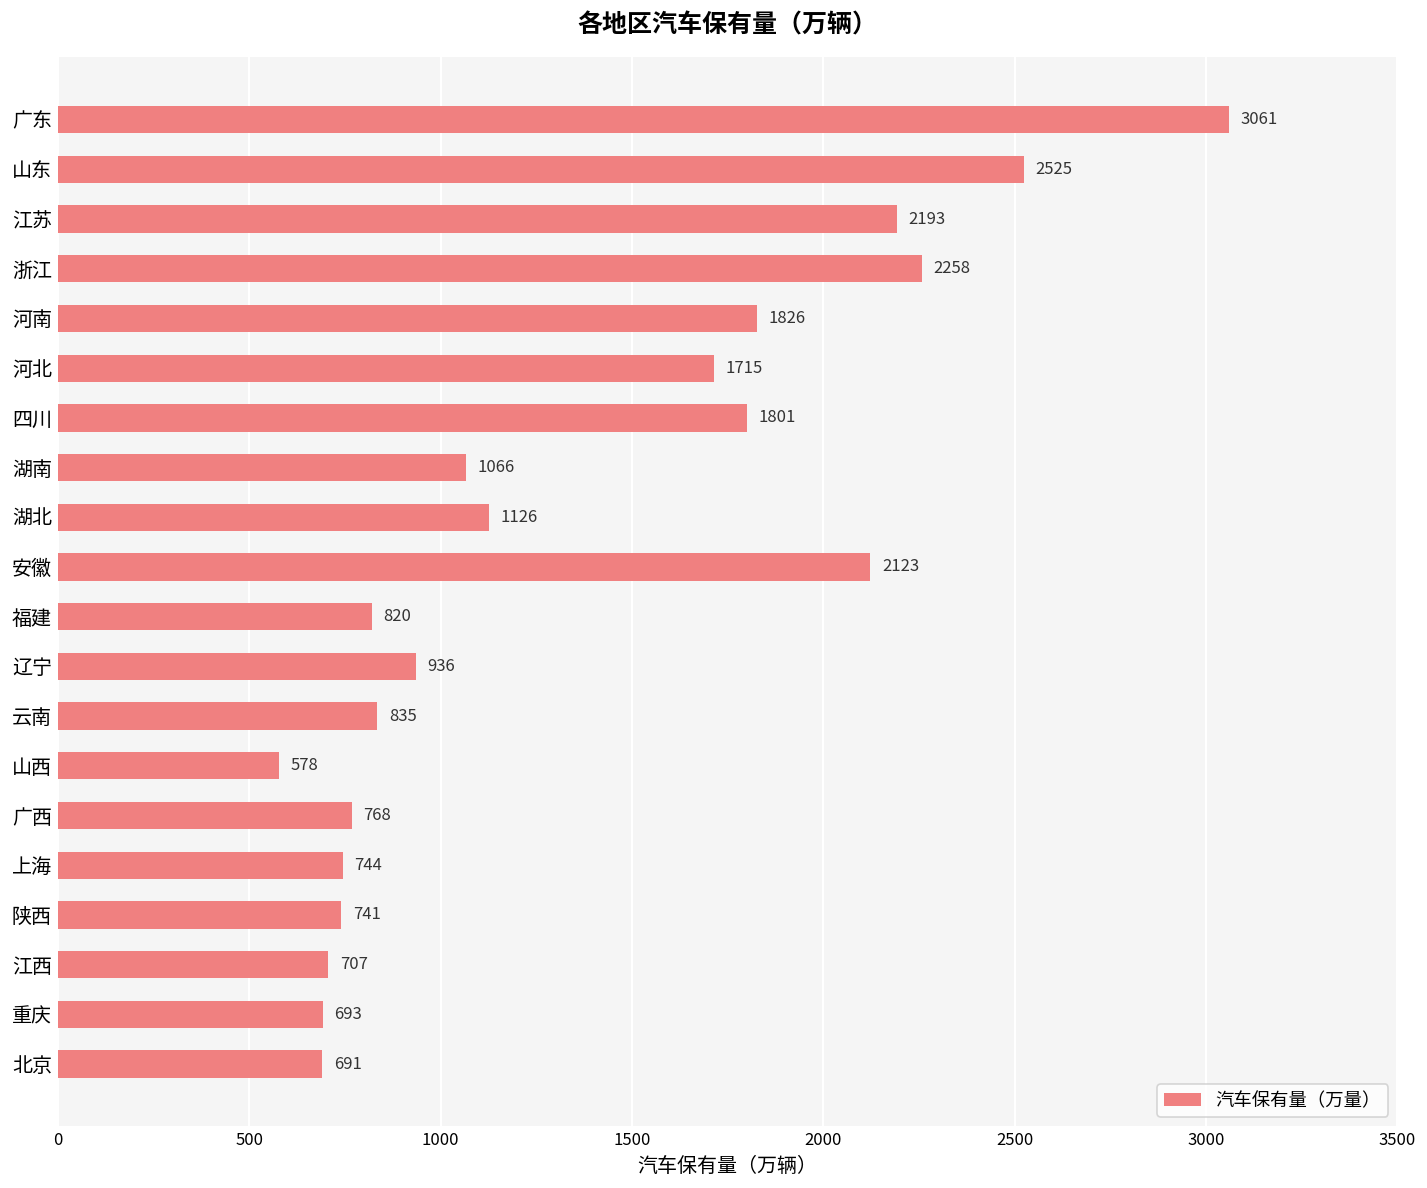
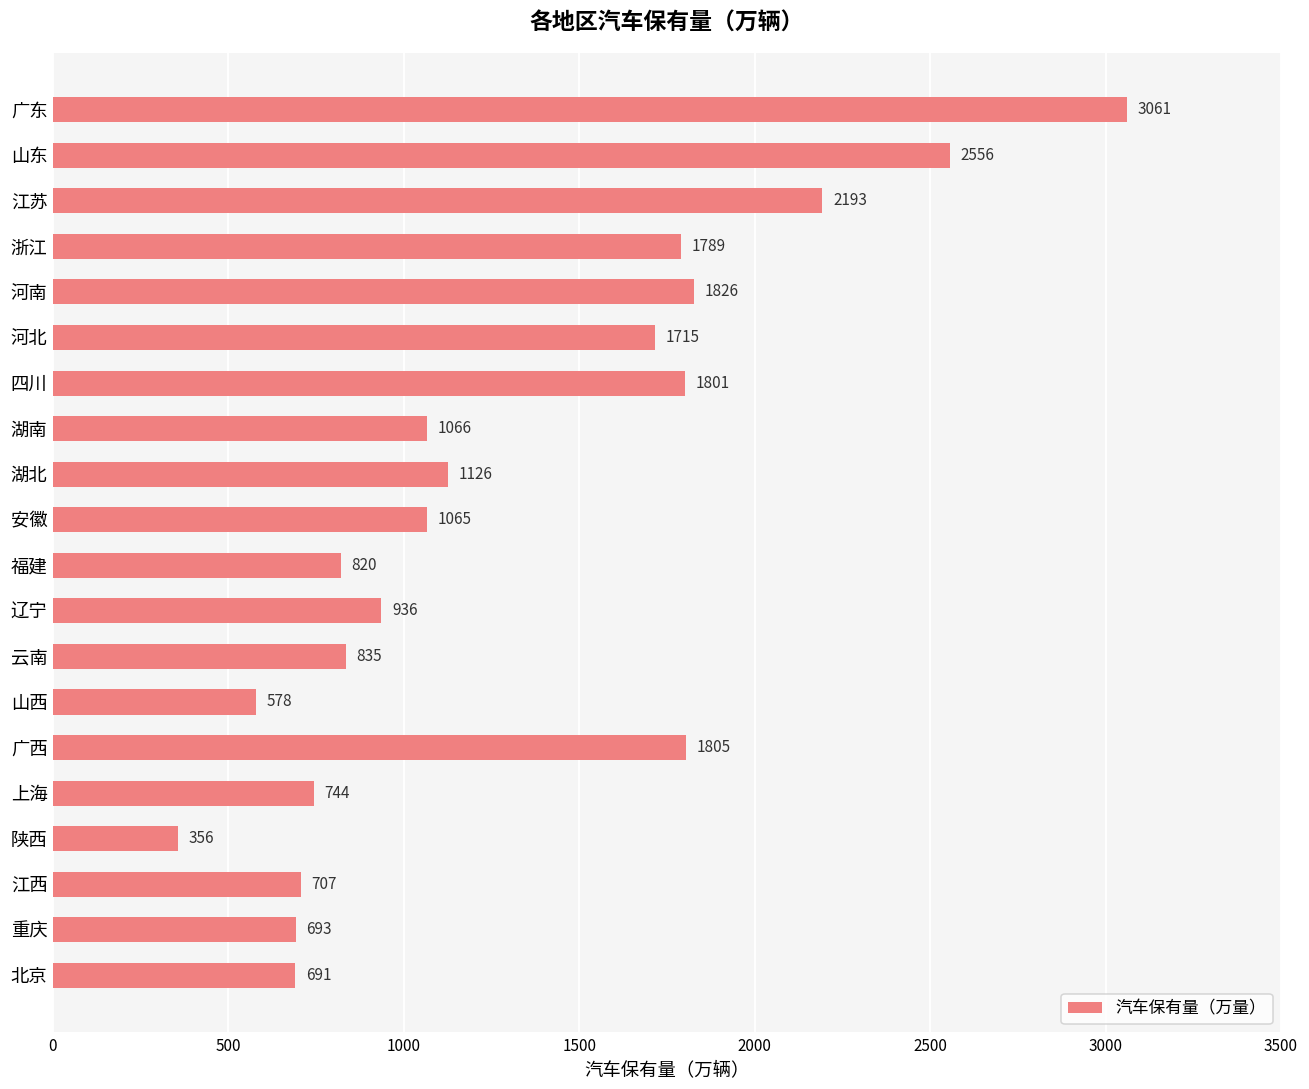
  {
    "广东": 3061,
-   "山东": 2525,
+   "山东": 2556,
    "江苏": 2193,
-   "浙江": 2258,
+   "浙江": 1789,
    "河南": 1826,
    "河北": 1715,
    "四川": 1801,
    "湖南": 1066,
    "湖北": 1126,
-   "安徽": 2123,
+   "安徽": 1065,
    "福建": 820,
    "辽宁": 936,
    "云南": 835,
    "山西": 578,
-   "广西": 768,
+   "广西": 1805,
    "上海": 744,
-   "陕西": 741,
+   "陕西": 356,
    "江西": 707,
    "重庆": 693,
    "北京": 691
  }
